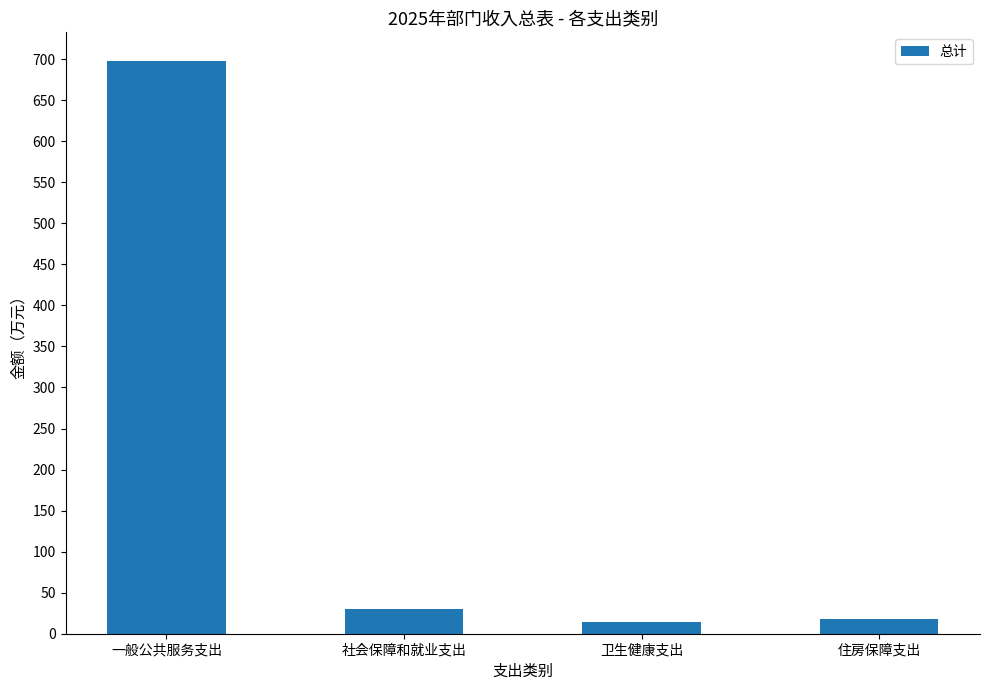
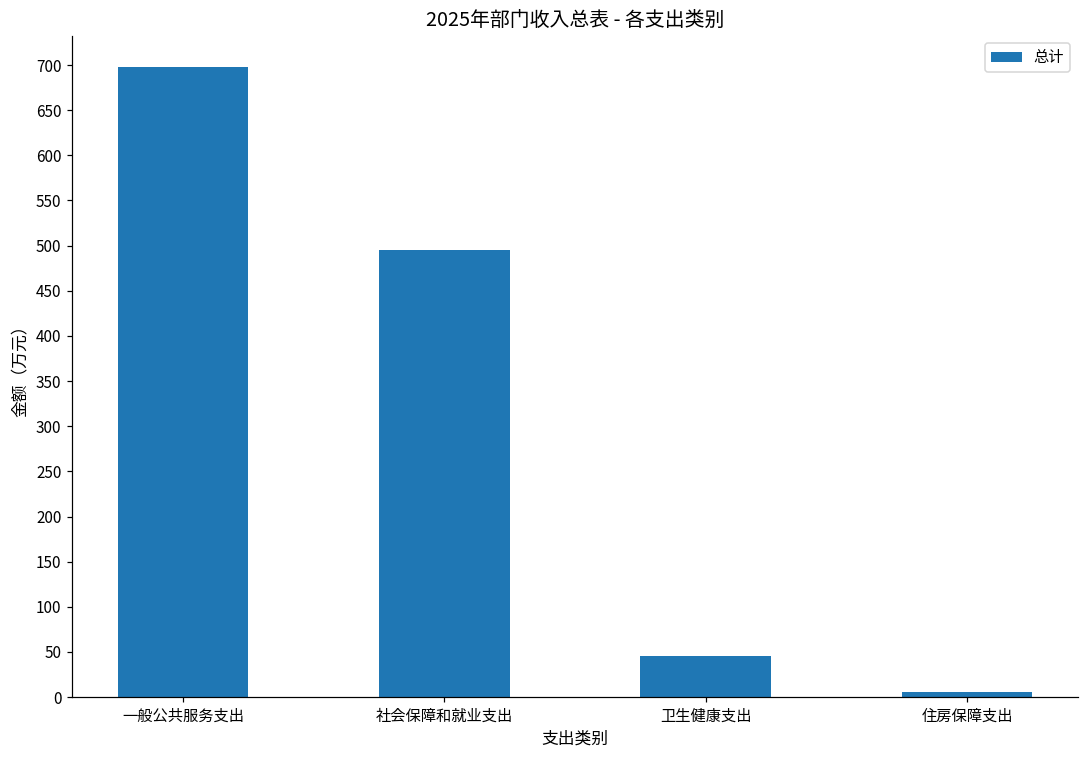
  {
    "一般公共服务支出": 700,
-   "社会保障和就业支出": 30,
-   "卫生健康支出": 10,
-   "住房保障支出": 20
+   "社会保障和就业支出": 490,
+   "卫生健康支出": 50,
+   "住房保障支出": 10
  }
